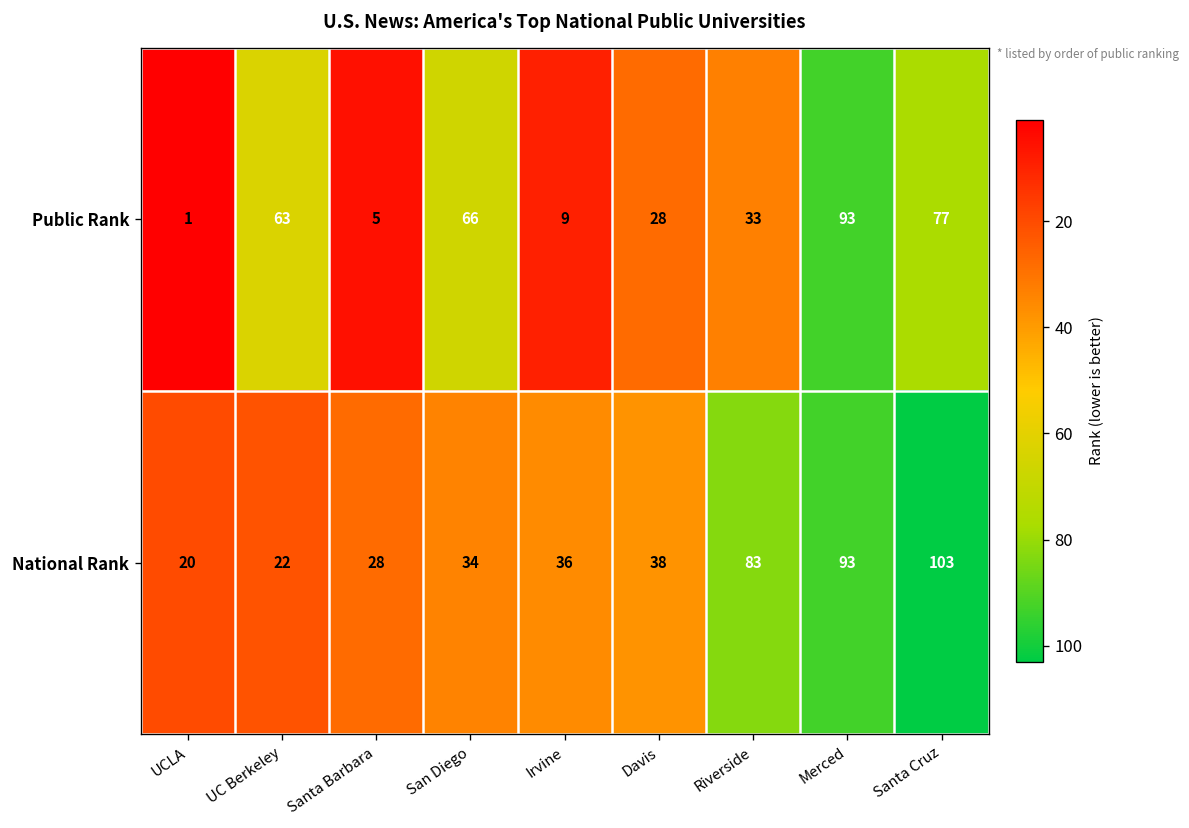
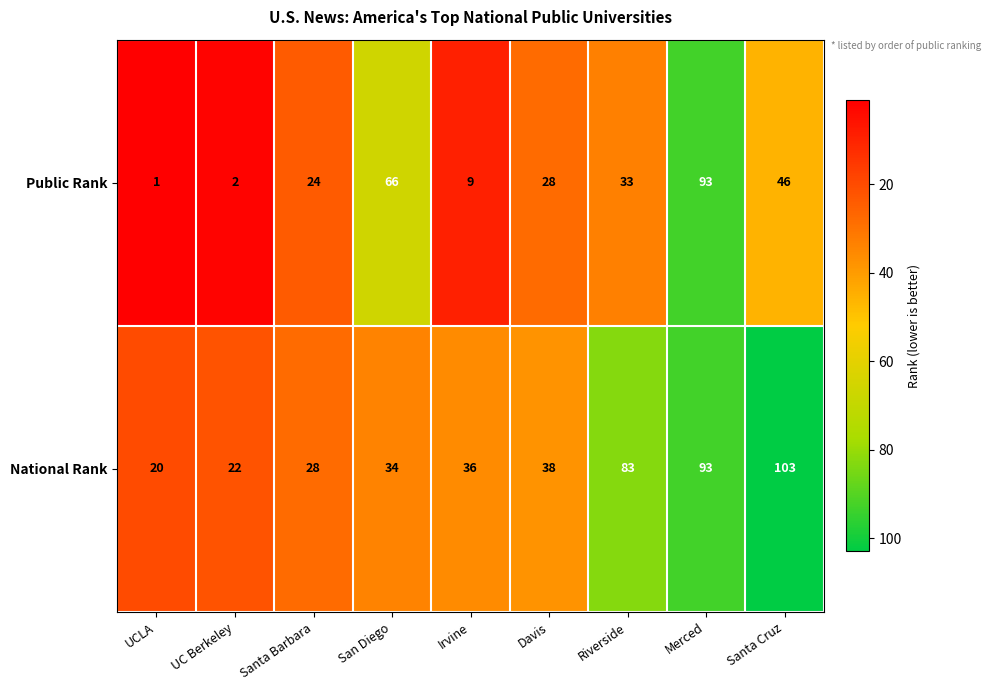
  {
    "Public Rank": {
      "UCLA": 1,
-     "UC Berkeley": 63,
-     "Santa Barbara": 5,
+     "UC Berkeley": 2,
+     "Santa Barbara": 24,
      "San Diego": 66,
      "Irvine": 9,
      "Davis": 28,
      "Riverside": 33,
      "Merced": 93,
-     "Santa Cruz": 77
+     "Santa Cruz": 46
    },
    "National Rank": {
      "UCLA": 20,
      "UC Berkeley": 22,
      "Santa Barbara": 28,
      "San Diego": 34,
      "Irvine": 36,
      "Davis": 38,
      "Riverside": 83,
      "Merced": 93,
      "Santa Cruz": 103
    }
  }
